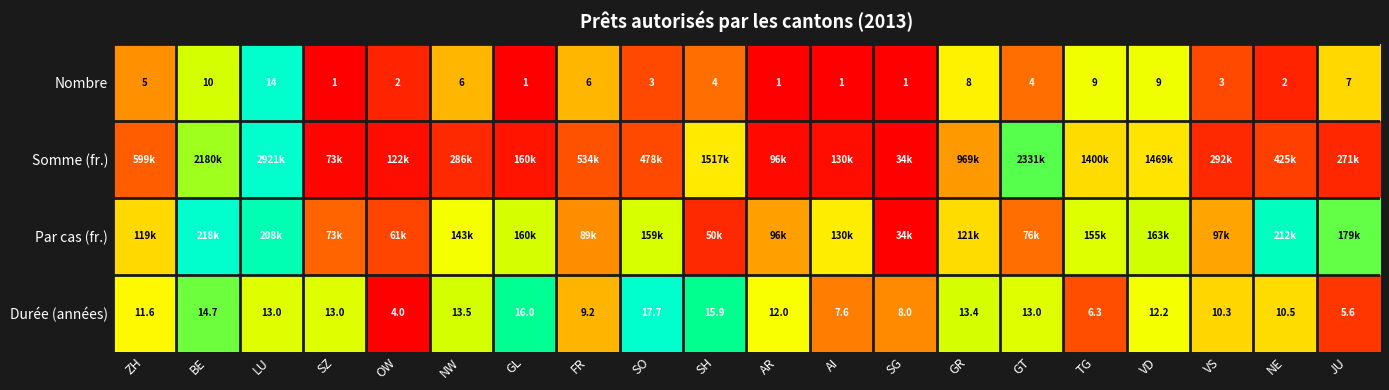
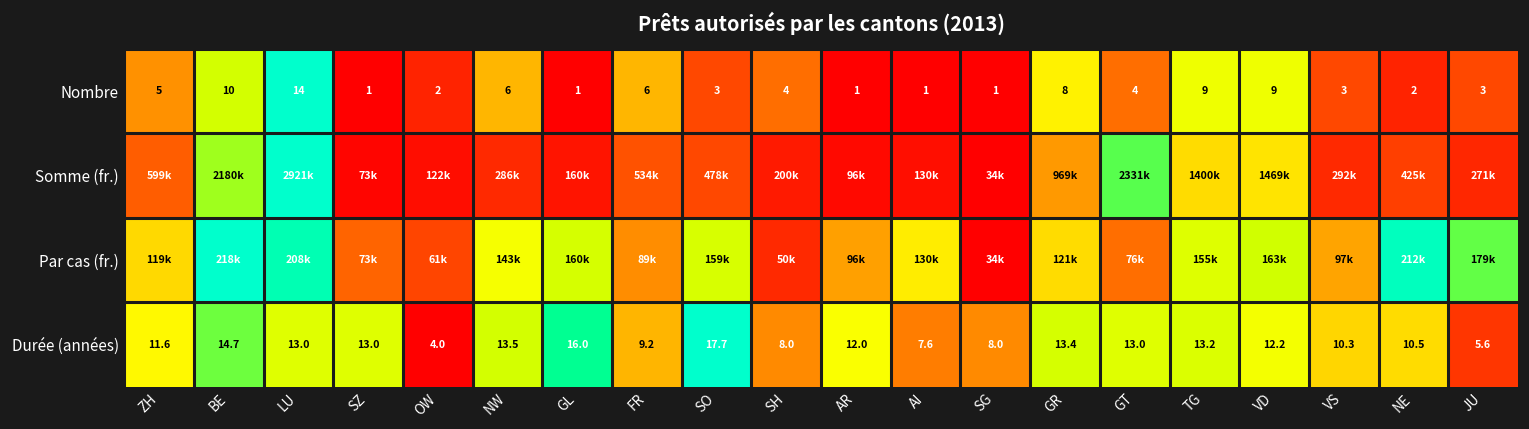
  {
    "Nombre": {
      "ZH": "5",
      "BE": "10",
      "LU": "14",
      "SZ": "1",
      "OW": "2",
      "NW": "6",
      "GL": "1",
      "FR": "6",
      "SO": "3",
      "SH": "4",
      "AR": "1",
      "AI": "1",
      "SG": "1",
      "GR": "8",
      "GT": "4",
      "TG": "9",
      "VD": "9",
      "VS": "3",
      "NE": "2",
-     "JU": "7"
+     "JU": "3"
    },
    "Somme (fr.)": {
      "ZH": "599k",
      "BE": "2180k",
      "LU": "2921k",
      "SZ": "73k",
      "OW": "122k",
      "NW": "286k",
      "GL": "160k",
      "FR": "534k",
      "SO": "478k",
-     "SH": "1517k",
+     "SH": "200k",
      "AR": "96k",
      "AI": "130k",
      "SG": "34k",
      "GR": "969k",
      "GT": "2331k",
      "TG": "1400k",
      "VD": "1469k",
      "VS": "292k",
      "NE": "425k",
      "JU": "271k"
    },
    "Par cas (fr.)": {
      "ZH": "119k",
      "BE": "218k",
      "LU": "208k",
      "SZ": "73k",
      "OW": "61k",
      "NW": "143k",
      "GL": "160k",
      "FR": "89k",
      "SO": "159k",
      "SH": "50k",
      "AR": "96k",
      "AI": "130k",
      "SG": "34k",
      "GR": "121k",
      "GT": "76k",
      "TG": "155k",
      "VD": "163k",
      "VS": "97k",
      "NE": "212k",
      "JU": "179k"
    },
    "Durée (années)": {
      "ZH": "11.6",
      "BE": "14.7",
      "LU": "13.0",
      "SZ": "13.0",
      "OW": "4.0",
      "NW": "13.5",
      "GL": "16.0",
      "FR": "9.2",
      "SO": "17.7",
-     "SH": "15.9",
+     "SH": "8.0",
      "AR": "12.0",
      "AI": "7.6",
      "SG": "8.0",
      "GR": "13.4",
      "GT": "13.0",
-     "TG": "6.3",
+     "TG": "13.2",
      "VD": "12.2",
      "VS": "10.3",
      "NE": "10.5",
      "JU": "5.6"
    }
  }
